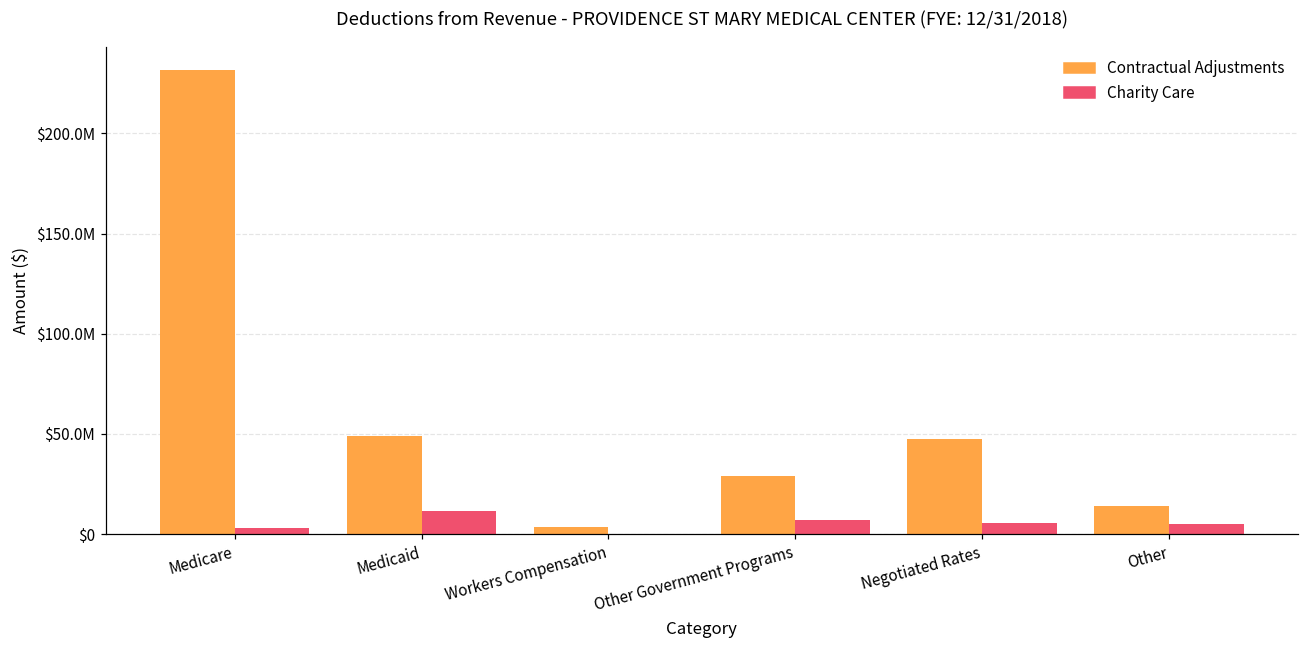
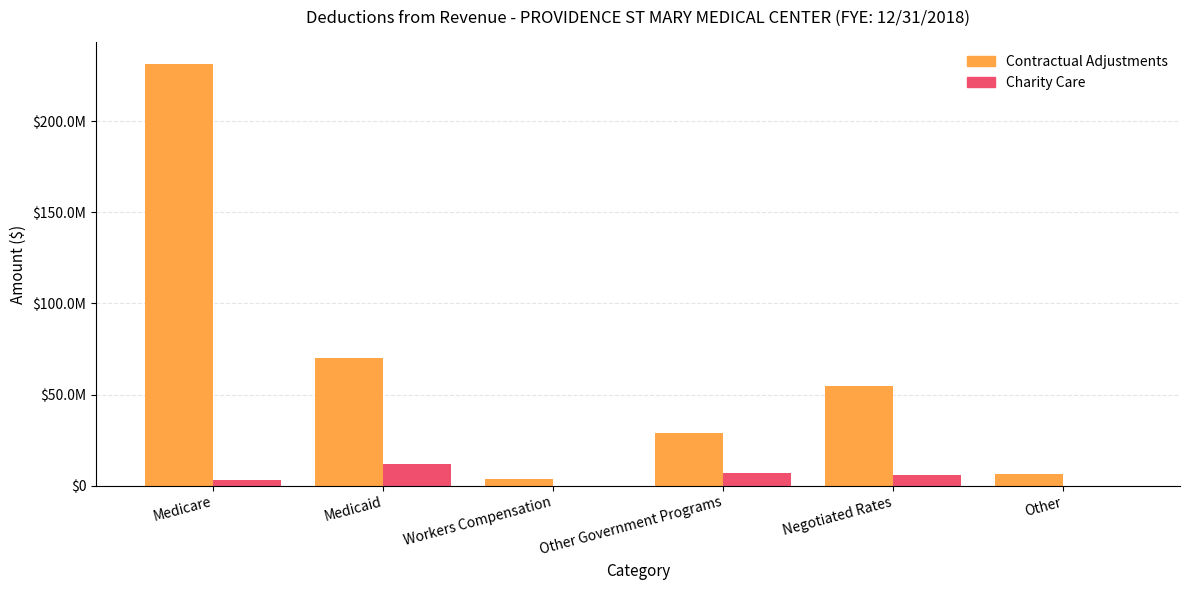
  {
    "Contractual Adjustments": {
      "Medicare": "$232000000",
-     "Medicaid": "$49000000",
+     "Medicaid": "$70000000",
      "Workers Compensation": "$4000000",
      "Other Government Programs": "$29000000",
-     "Negotiated Rates": "$47000000",
-     "Other": "$14000000"
+     "Negotiated Rates": "$55000000",
+     "Other": "$6000000"
    },
    "Charity Care": {
      "Medicare": "$3000000",
      "Medicaid": "$12000000",
      "Workers Compensation": "$0",
      "Other Government Programs": "$7000000",
      "Negotiated Rates": "$6000000",
-     "Other": "$5000000"
+     "Other": "$0"
    }
  }
